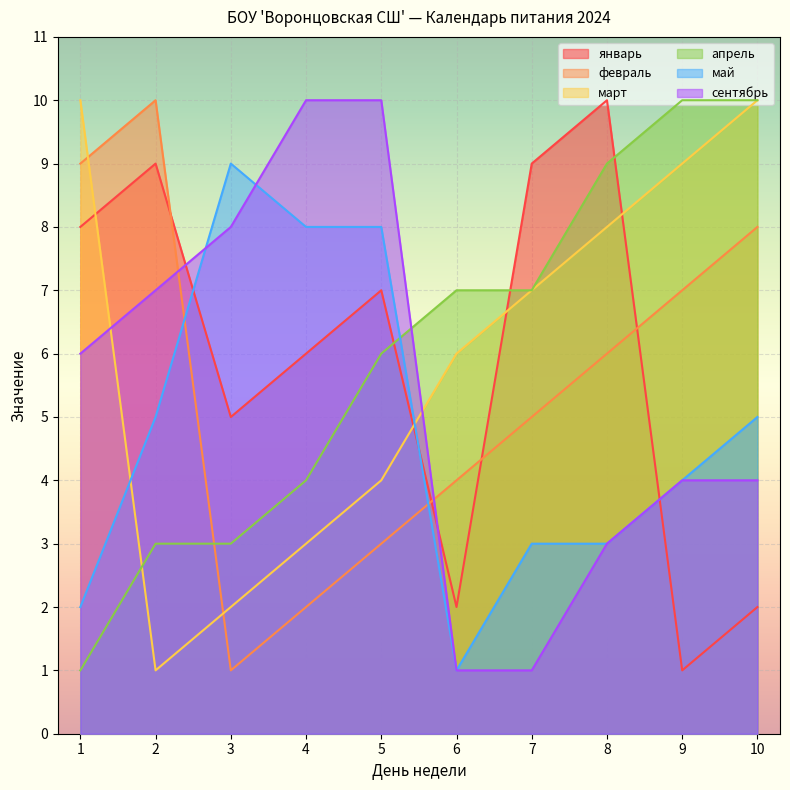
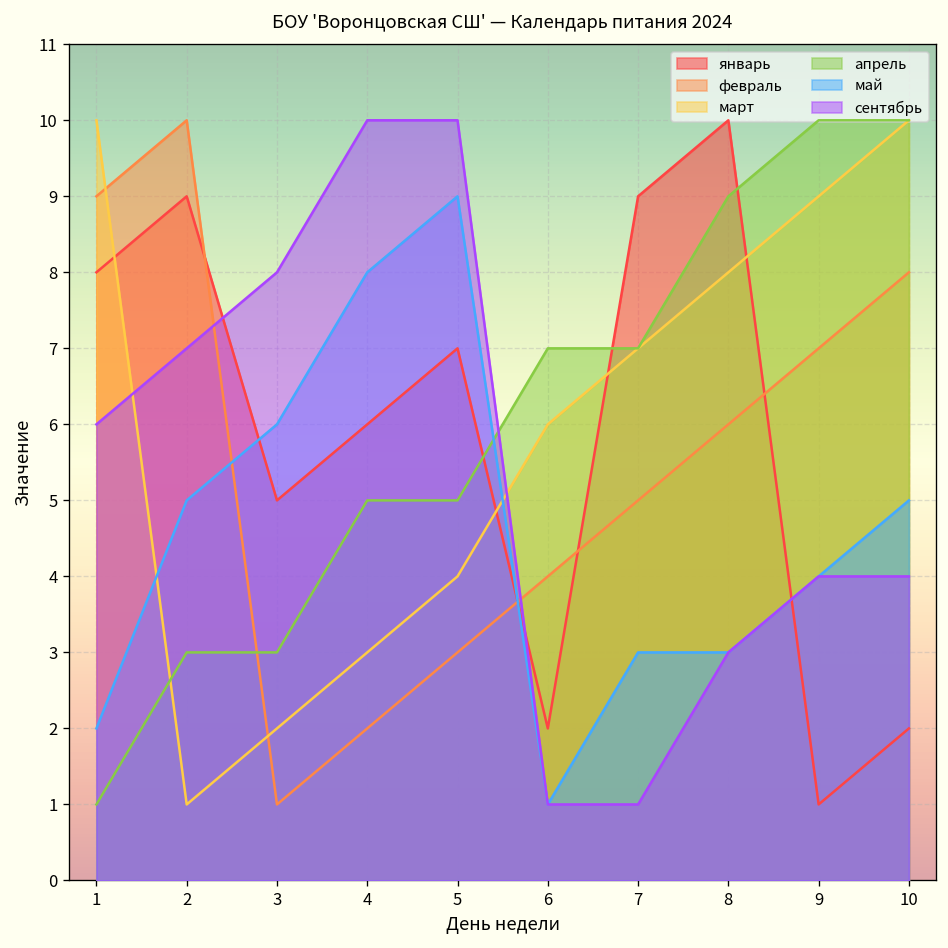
  {
    "январь": {
      "1": 8,
      "2": 9,
      "3": 5,
      "4": 6,
      "5": 7,
      "6": 2,
      "7": 9,
      "9": 1,
      "10": 2
    },
    "апрель": {
      "1": 1,
      "2": 3,
      "3": 3,
-     "4": 4,
-     "5": 6,
+     "4": 5,
+     "5": 5,
      "6": 7,
      "8": 9
    },
    "май": {
      "1": 2,
      "2": 5,
-     "3": 9,
+     "3": 6,
      "4": 8,
-     "5": 8,
+     "5": 9,
      "7": 3,
      "10": 5
    },
    "сентябрь": {
      "1": 6,
      "2": 7,
      "3": 8,
      "4": 10,
      "5": 10,
      "7": 1,
      "10": 4
    }
  }
